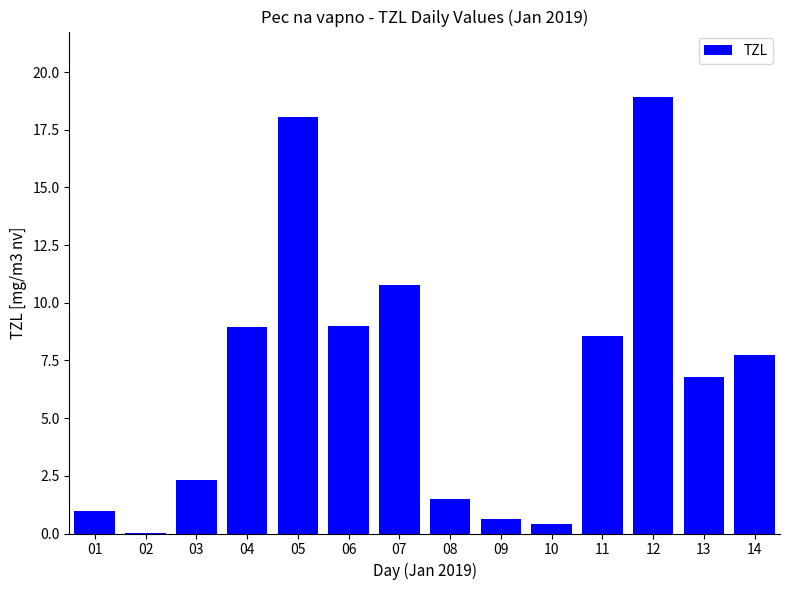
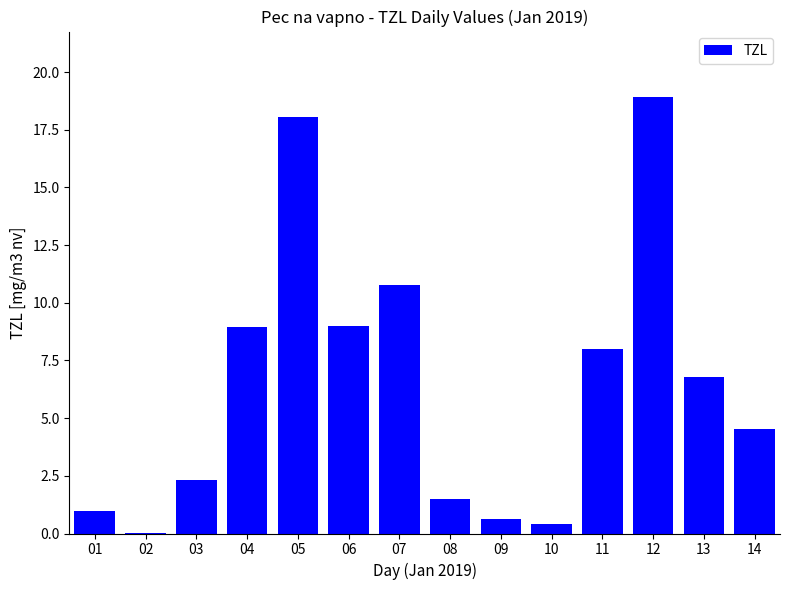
  {
    "01": 1.0,
    "03": 2.3,
    "04": 8.9,
    "05": 18.1,
    "06": 9.0,
    "07": 10.8,
    "08": 1.5,
    "09": 0.6,
    "10": 0.4,
-   "11": 8.6,
+   "11": 8.0,
    "12": 18.9,
    "13": 6.8,
-   "14": 7.7
+   "14": 4.5
  }
